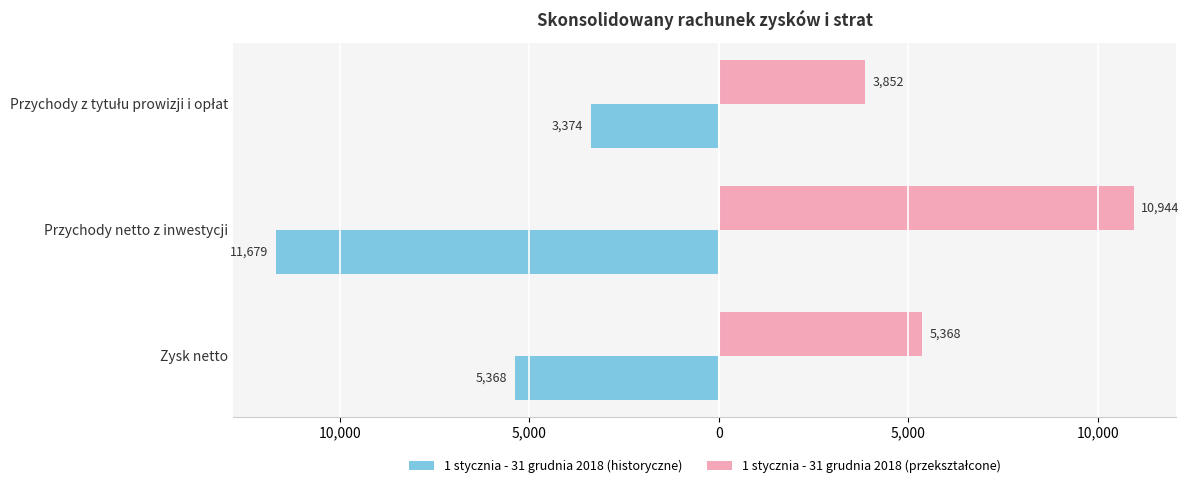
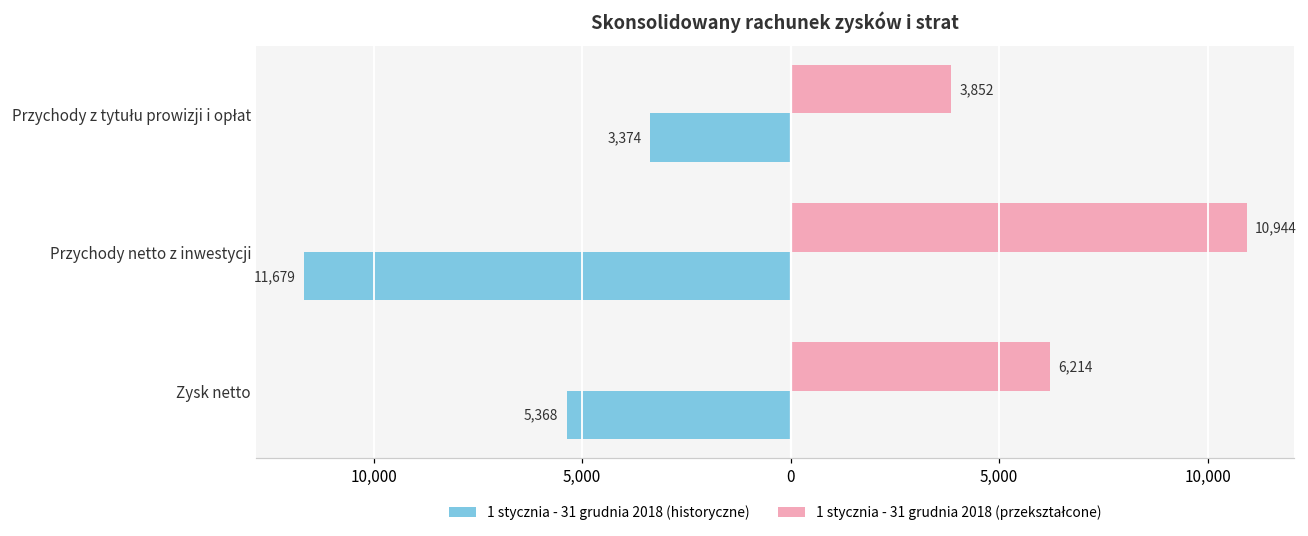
  {
    "1 stycznia - 31 grudnia 2018 (przekształcone)": {
      "Przychody z tytułu prowizji i opłat": "3,852",
      "Przychody netto z inwestycji": "10,944",
-     "Zysk netto": "5,368"
+     "Zysk netto": "6,214"
    }
  }
